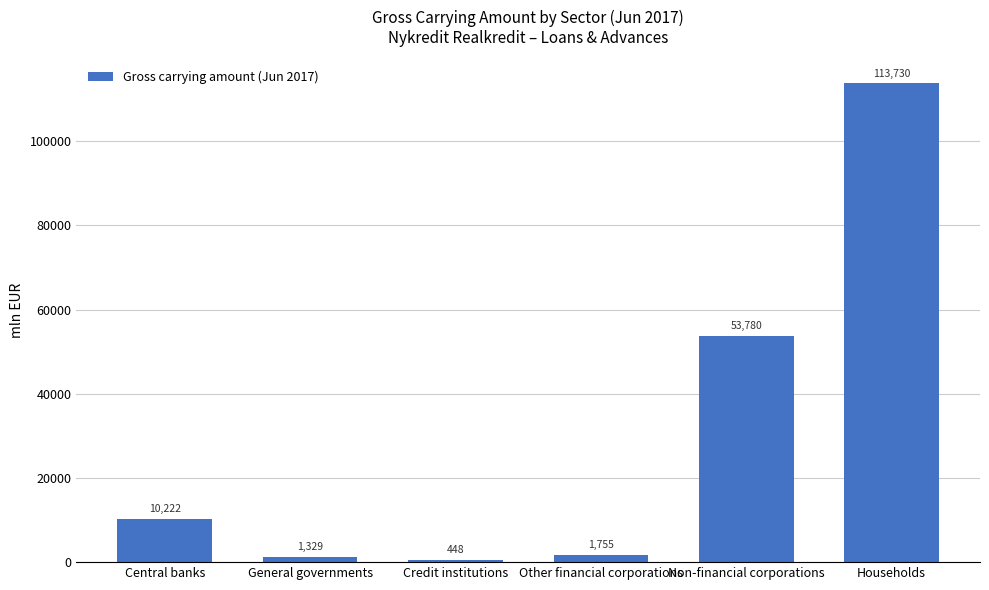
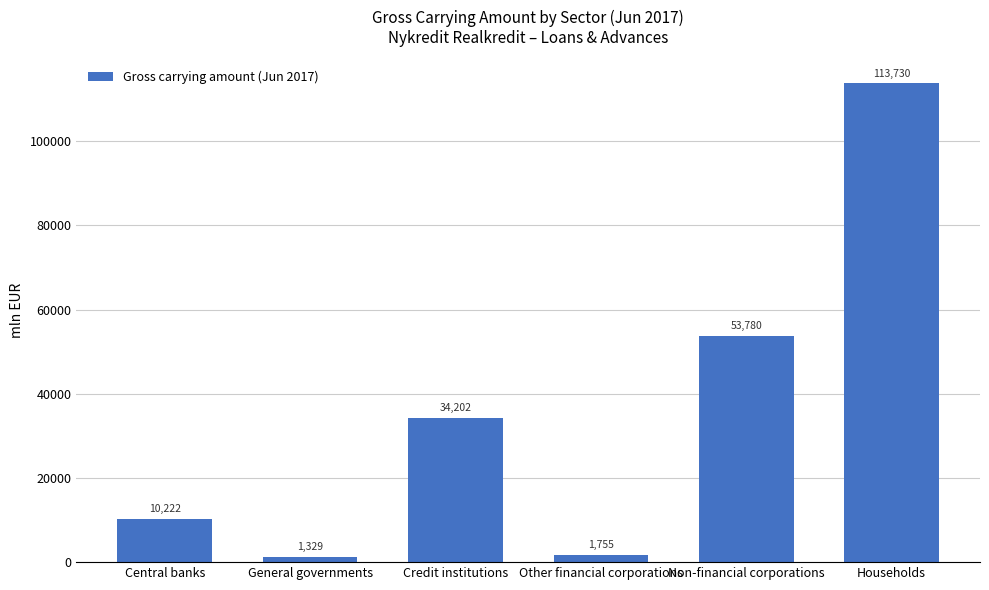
  {
    "Central banks": "10,222",
    "General governments": "1,329",
-   "Credit institutions": "448",
+   "Credit institutions": "34,202",
    "Other financial corporations": "1,755",
    "Non-financial corporations": "53,780",
    "Households": "113,730"
  }
